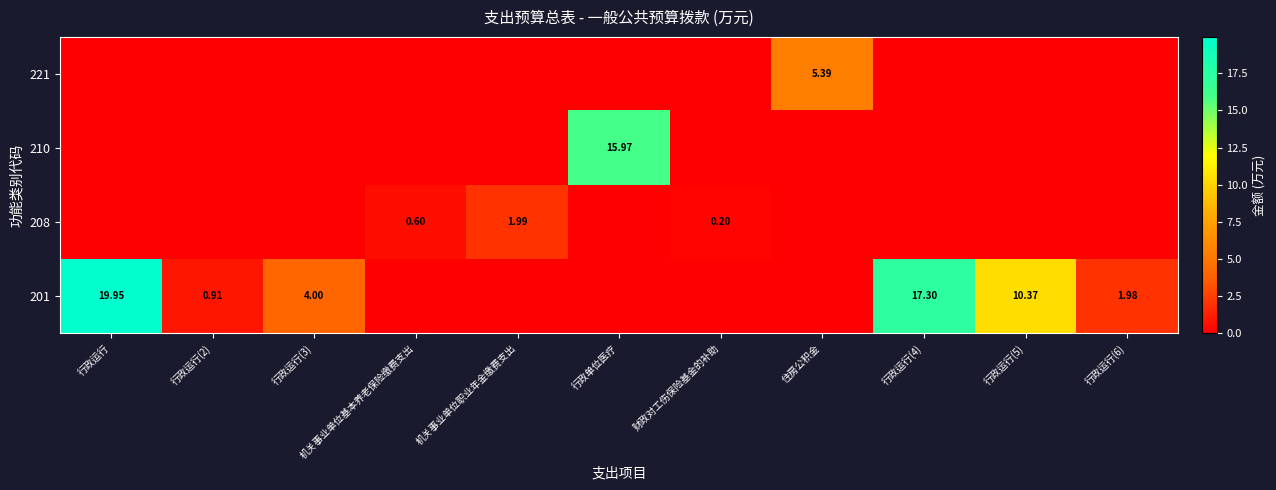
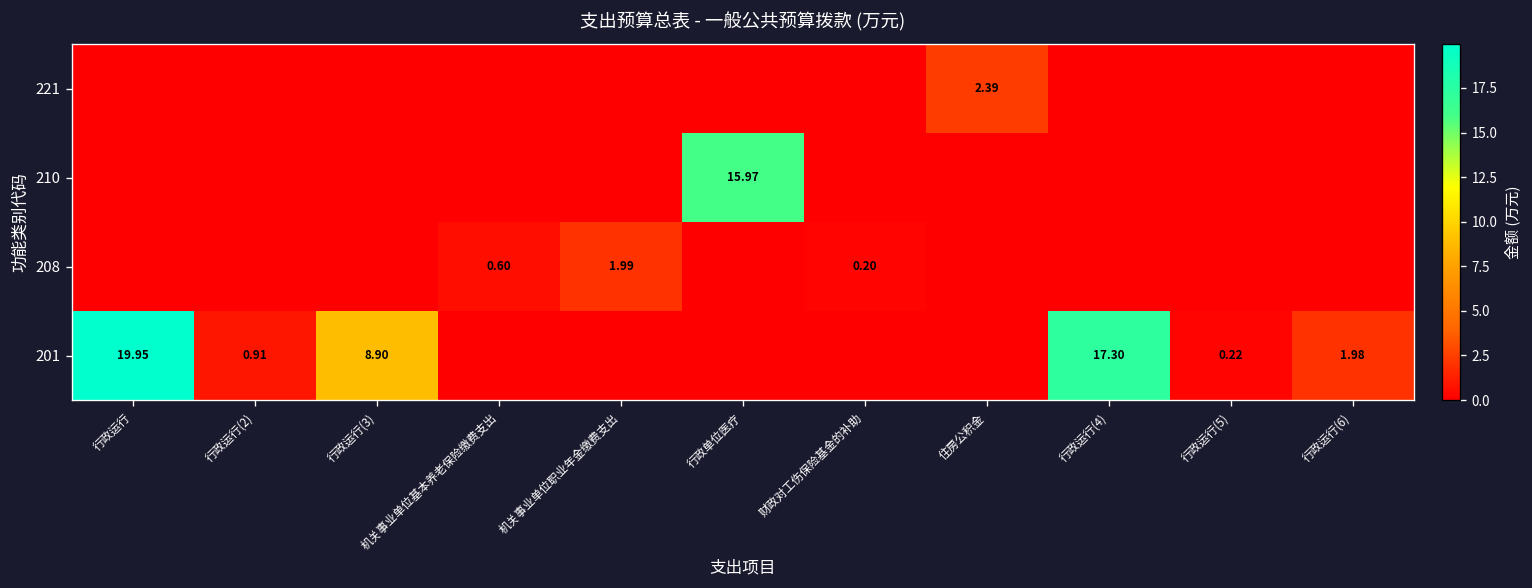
  {
    "221": {
-     "住房公积金": 5.39
+     "住房公积金": 2.39
    },
    "210": {
      "行政单位医疗": 15.97
    },
    "208": {
      "机关事业单位基本养老保险缴费支出": 0.60,
      "机关事业单位职业年金缴费支出": 1.99,
      "财政对工伤保险基金的补助": 0.20
    },
    "201": {
      "行政运行": 19.95,
      "行政运行(2)": 0.91,
-     "行政运行(3)": 4.00,
+     "行政运行(3)": 8.90,
      "行政运行(4)": 17.30,
-     "行政运行(5)": 10.37,
+     "行政运行(5)": 0.22,
      "行政运行(6)": 1.98
    }
  }
